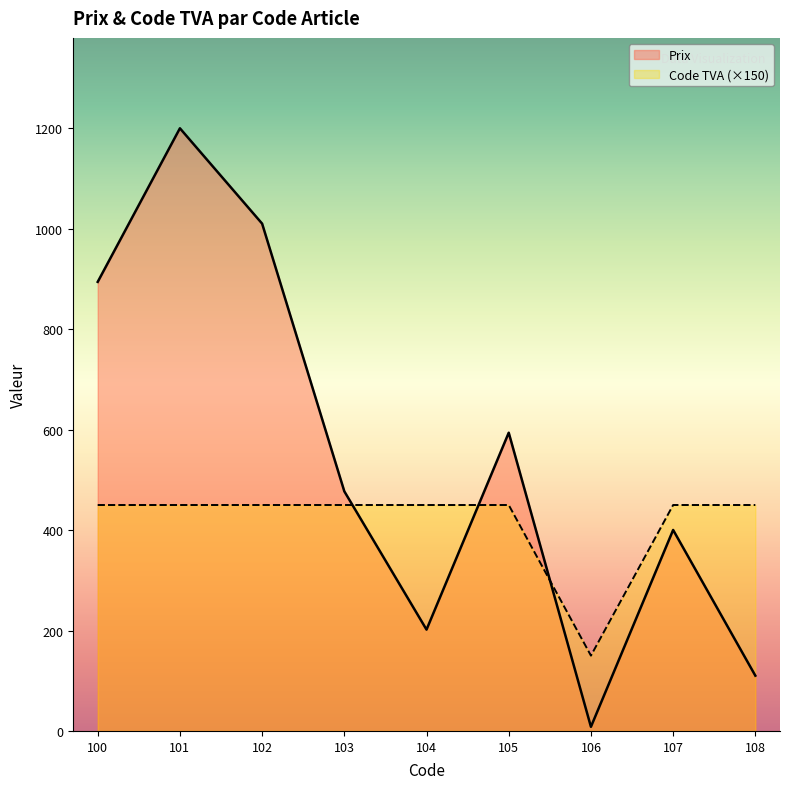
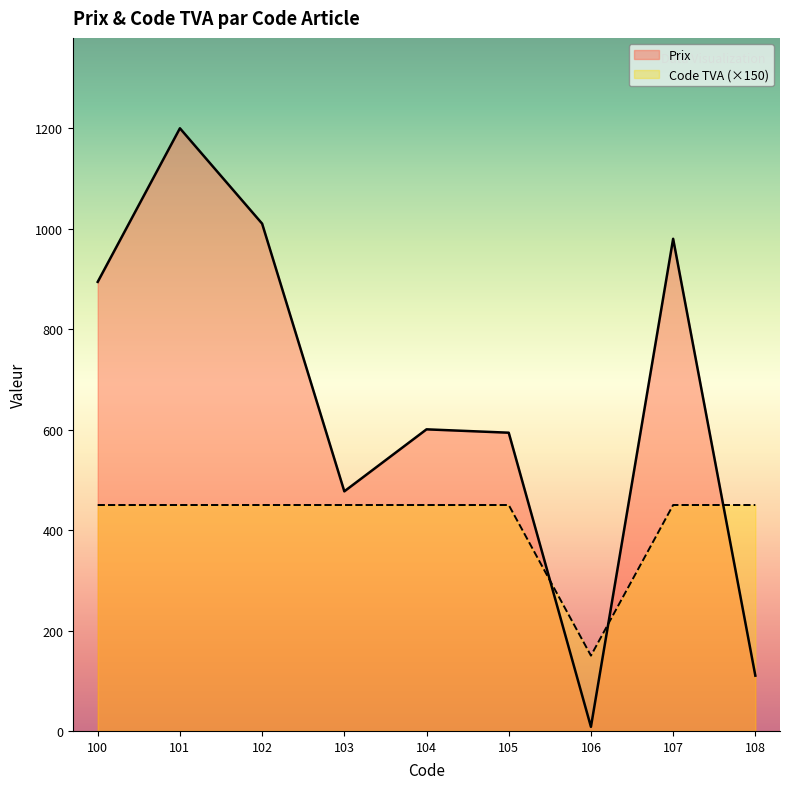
  {
    "Prix": {
      "100": 890,
      "101": 1200,
      "102": 1010,
      "103": 480,
-     "104": 200,
+     "104": 600,
      "105": 590,
      "106": 10,
-     "107": 400,
+     "107": 980,
      "108": 110
    },
    "Code TVA (×150)": {
      "100": 450,
      "101": 450,
      "102": 450,
      "103": 450,
      "104": 450,
      "105": 450,
      "106": 150,
      "107": 450,
      "108": 450
    }
  }
